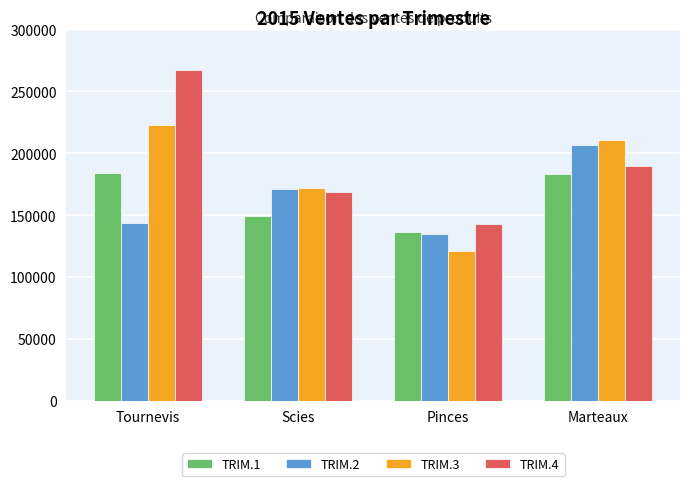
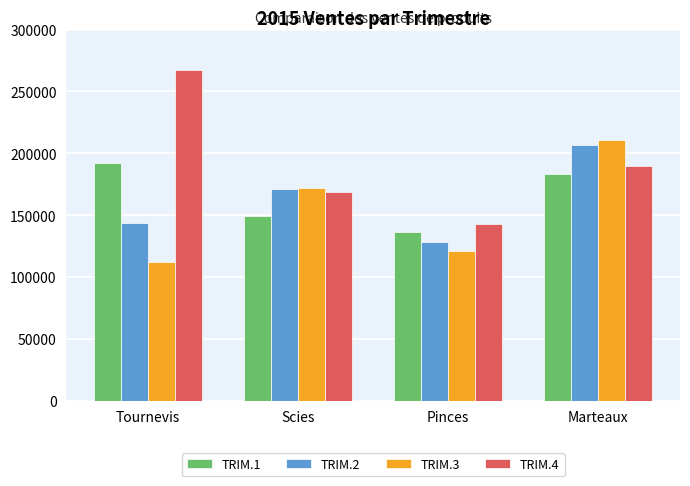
  {
    "TRIM.1": {
-     "Tournevis": 184000,
+     "Tournevis": 192000,
      "Scies": 149000,
      "Pinces": 136000,
      "Marteaux": 183000
    },
    "TRIM.2": {
      "Tournevis": 144000,
      "Scies": 171000,
-     "Pinces": 135000,
+     "Pinces": 128000,
      "Marteaux": 207000
    },
    "TRIM.3": {
-     "Tournevis": 223000,
+     "Tournevis": 112000,
      "Scies": 172000,
      "Pinces": 121000,
      "Marteaux": 210000
    },
    "TRIM.4": {
      "Tournevis": 267000,
      "Scies": 169000,
      "Pinces": 143000,
      "Marteaux": 190000
    }
  }
